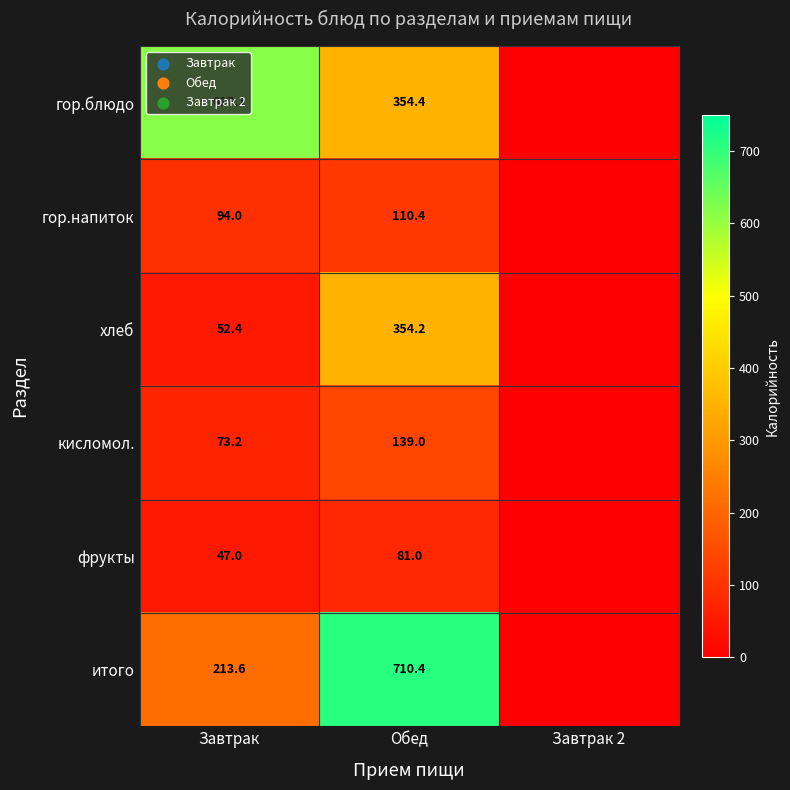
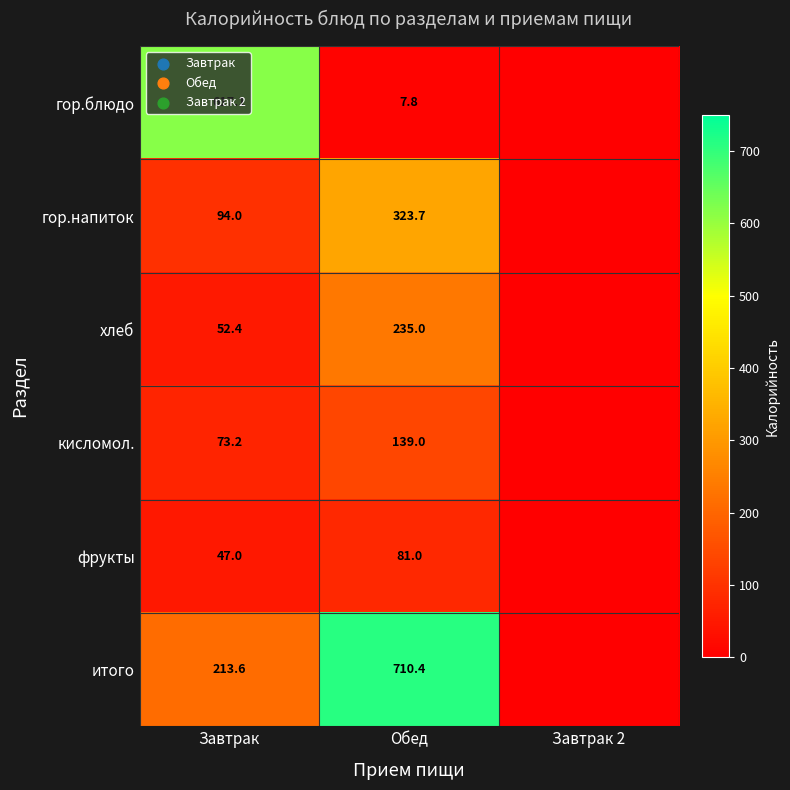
  {
    "гор.блюдо": {
-     "Обед": 354.4
+     "Обед": 7.8
    },
    "гор.напиток": {
      "Завтрак": 94.0,
-     "Обед": 110.4
+     "Обед": 323.7
    },
    "хлеб": {
      "Завтрак": 52.4,
-     "Обед": 354.2
+     "Обед": 235.0
    },
    "кисломол.": {
      "Завтрак": 73.2,
      "Обед": 139.0
    },
    "фрукты": {
      "Завтрак": 47.0,
      "Обед": 81.0
    },
    "итого": {
      "Завтрак": 213.6,
      "Обед": 710.4
    }
  }
